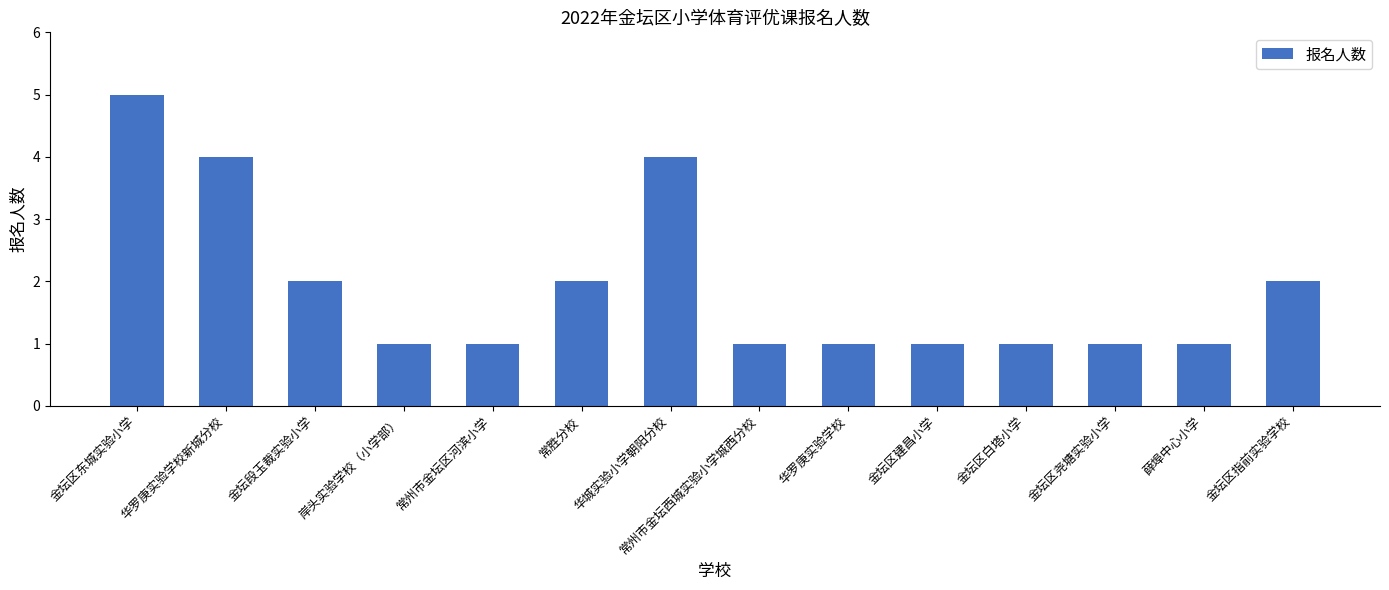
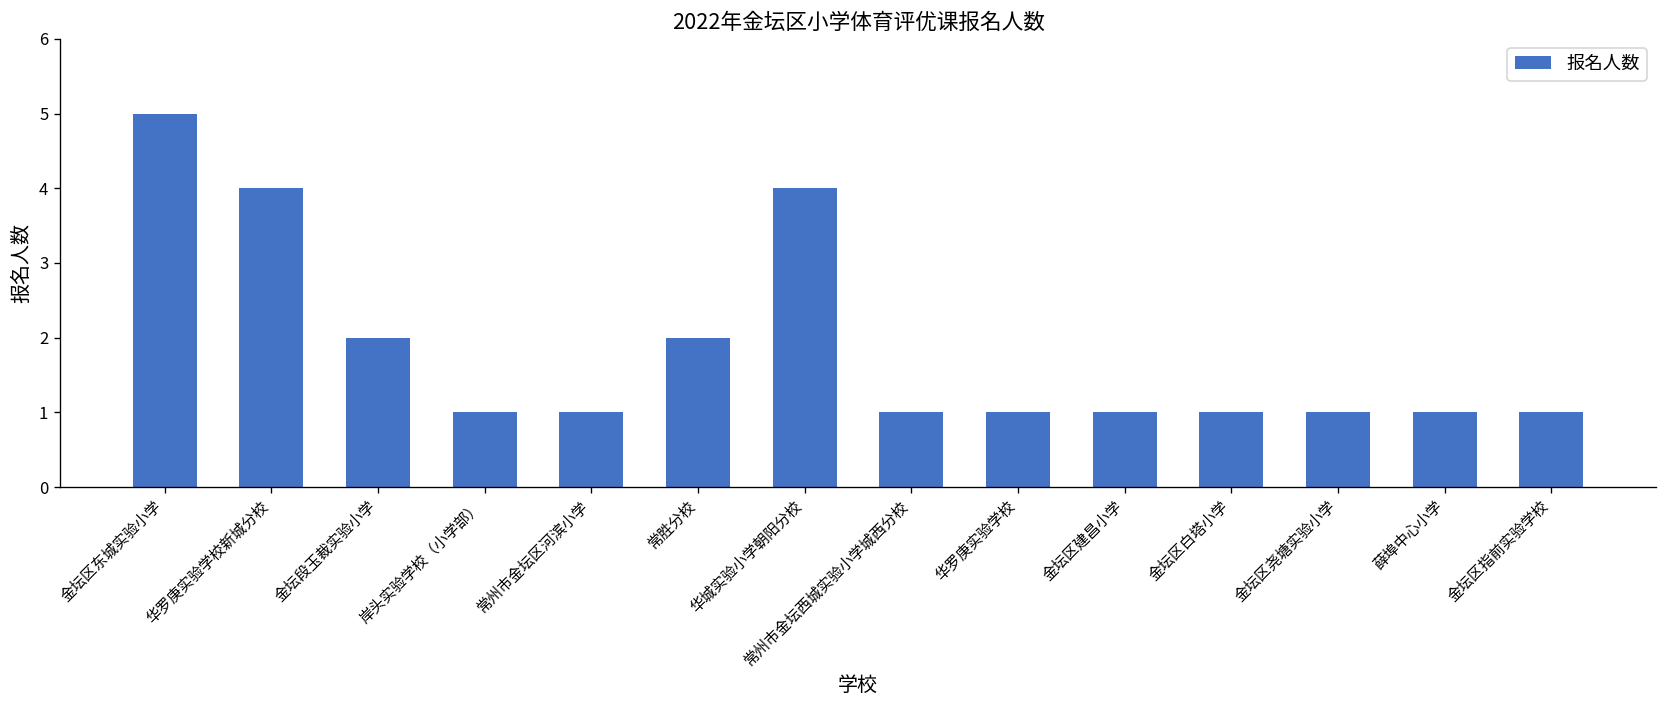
  {
    "金坛区东城实验小学": 5,
    "华罗庚实验学校新城分校": 4,
    "金坛段玉裁实验小学": 2,
    "岸头实验学校（小学部）": 1,
    "常州市金坛区河滨小学": 1,
    "常胜分校": 2,
    "华城实验小学朝阳分校": 4,
    "常州市金坛西城实验小学城西分校": 1,
    "华罗庚实验学校": 1,
    "金坛区建昌小学": 1,
    "金坛区白塔小学": 1,
    "金坛区尧塘实验小学": 1,
    "薛埠中心小学": 1,
-   "金坛区指前实验学校": 2
+   "金坛区指前实验学校": 1
  }
